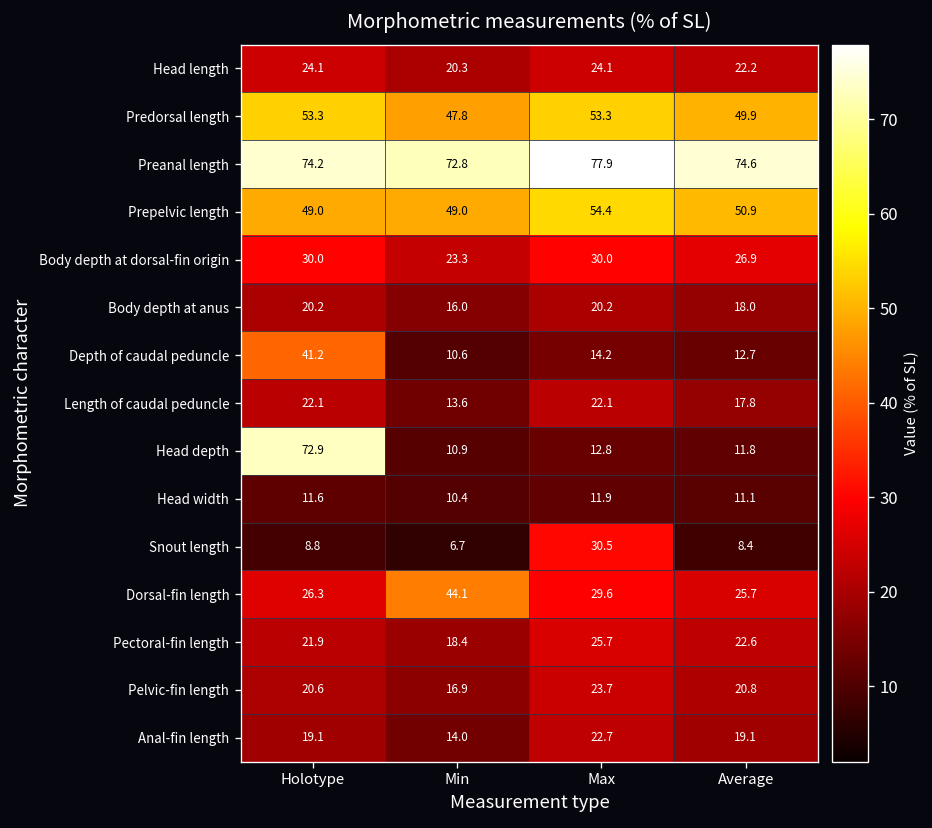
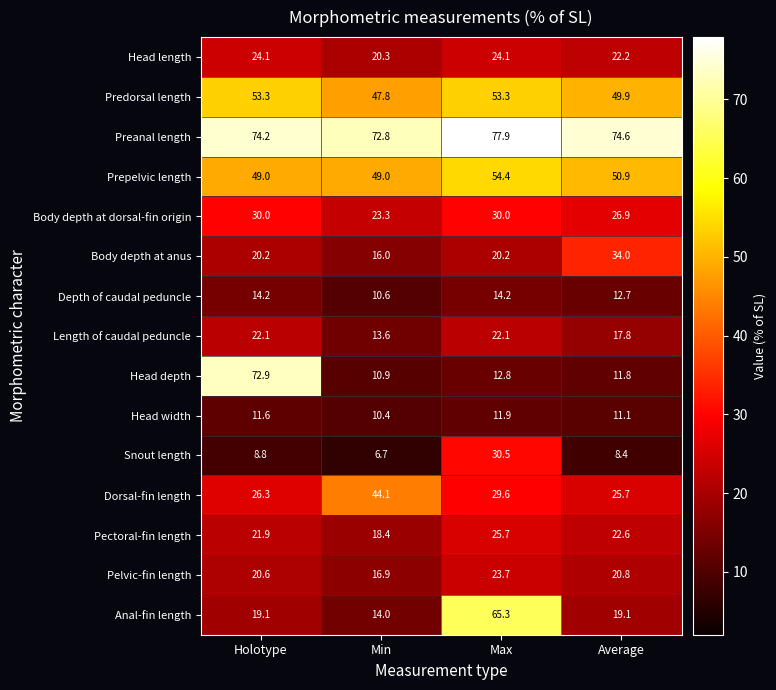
  {
    "Head length": {
      "Holotype": 24.1,
      "Min": 20.3,
      "Max": 24.1,
      "Average": 22.2
    },
    "Predorsal length": {
      "Holotype": 53.3,
      "Min": 47.8,
      "Max": 53.3,
      "Average": 49.9
    },
    "Preanal length": {
      "Holotype": 74.2,
      "Min": 72.8,
      "Max": 77.9,
      "Average": 74.6
    },
    "Prepelvic length": {
      "Holotype": 49.0,
      "Min": 49.0,
      "Max": 54.4,
      "Average": 50.9
    },
    "Body depth at dorsal-fin origin": {
      "Holotype": 30.0,
      "Min": 23.3,
      "Max": 30.0,
      "Average": 26.9
    },
    "Body depth at anus": {
      "Holotype": 20.2,
      "Min": 16.0,
      "Max": 20.2,
-     "Average": 18.0
+     "Average": 34.0
    },
    "Depth of caudal peduncle": {
-     "Holotype": 41.2,
+     "Holotype": 14.2,
      "Min": 10.6,
      "Max": 14.2,
      "Average": 12.7
    },
    "Length of caudal peduncle": {
      "Holotype": 22.1,
      "Min": 13.6,
      "Max": 22.1,
      "Average": 17.8
    },
    "Head depth": {
      "Holotype": 72.9,
      "Min": 10.9,
      "Max": 12.8,
      "Average": 11.8
    },
    "Head width": {
      "Holotype": 11.6,
      "Min": 10.4,
      "Max": 11.9,
      "Average": 11.1
    },
    "Snout length": {
      "Holotype": 8.8,
      "Min": 6.7,
      "Max": 30.5,
      "Average": 8.4
    },
    "Dorsal-fin length": {
      "Holotype": 26.3,
      "Min": 44.1,
      "Max": 29.6,
      "Average": 25.7
    },
    "Pectoral-fin length": {
      "Holotype": 21.9,
      "Min": 18.4,
      "Max": 25.7,
      "Average": 22.6
    },
    "Pelvic-fin length": {
      "Holotype": 20.6,
      "Min": 16.9,
      "Max": 23.7,
      "Average": 20.8
    },
    "Anal-fin length": {
      "Holotype": 19.1,
      "Min": 14.0,
-     "Max": 22.7,
+     "Max": 65.3,
      "Average": 19.1
    }
  }
